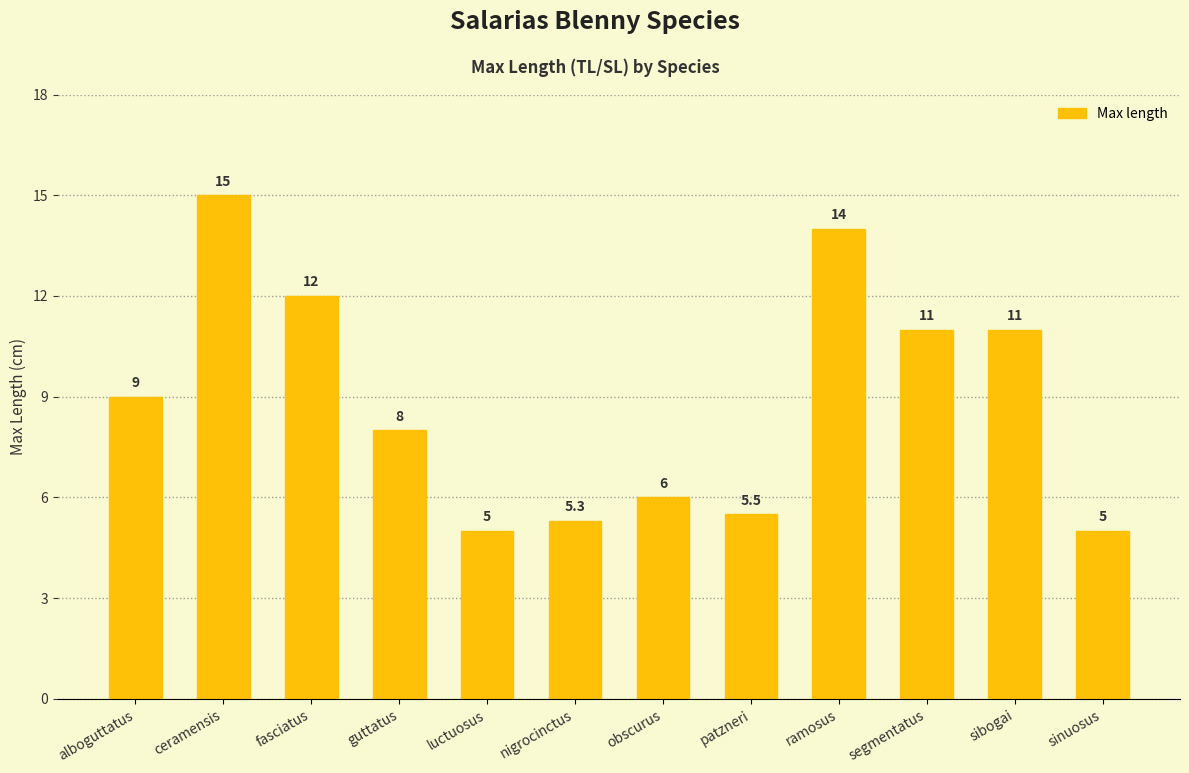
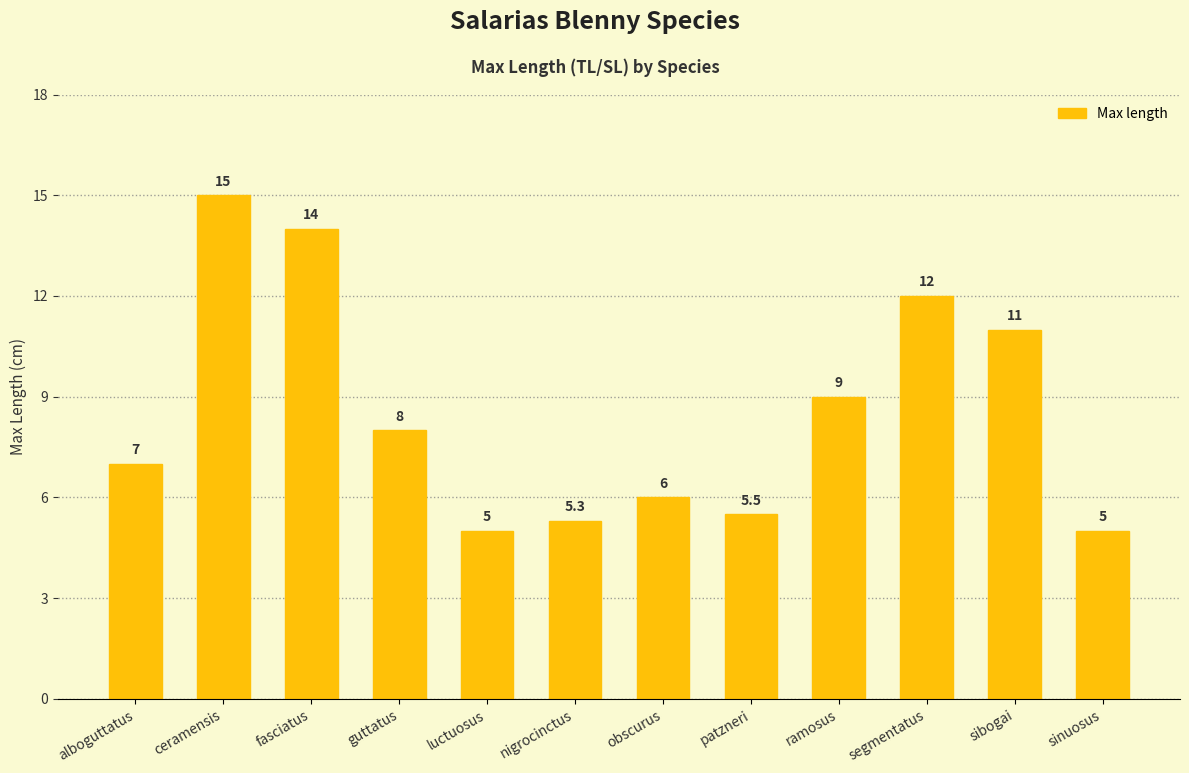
  {
-   "alboguttatus": 9,
+   "alboguttatus": 7,
    "ceramensis": 15,
-   "fasciatus": 12,
+   "fasciatus": 14,
    "guttatus": 8,
    "luctuosus": 5,
    "nigrocinctus": 5.3,
    "obscurus": 6,
    "patzneri": 5.5,
-   "ramosus": 14,
-   "segmentatus": 11,
+   "ramosus": 9,
+   "segmentatus": 12,
    "sibogai": 11,
    "sinuosus": 5
  }
